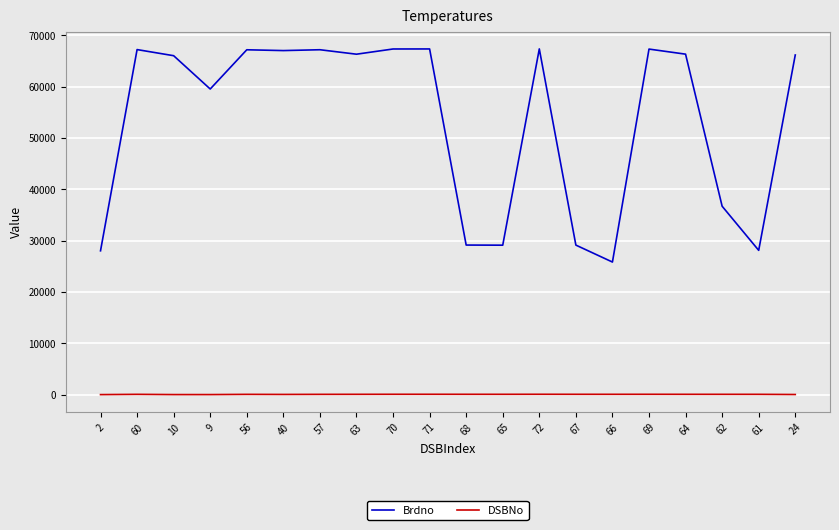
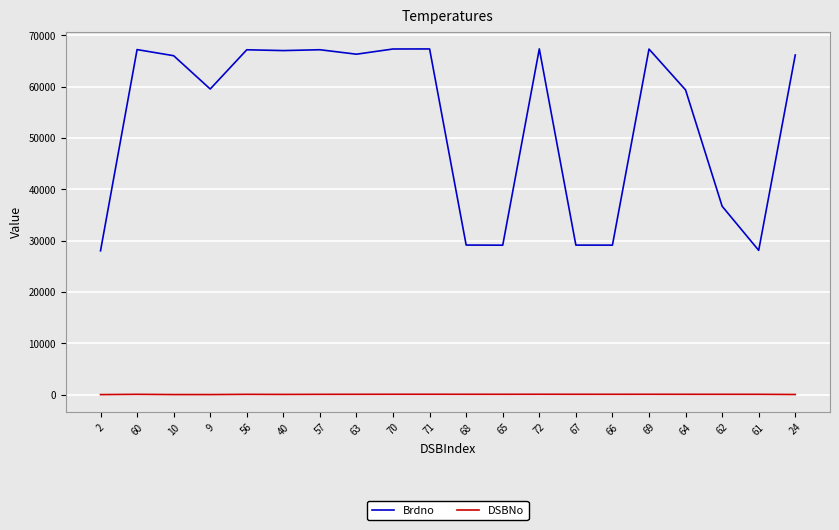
  {
    "Brdno": {
      "2": 28000,
      "60": 67000,
      "10": 66000,
      "9": 60000,
      "56": 67000,
      "40": 67000,
      "57": 67000,
      "63": 66000,
      "70": 67000,
      "71": 67000,
      "68": 29000,
      "65": 29000,
      "72": 67000,
      "67": 29000,
-     "66": 26000,
+     "66": 29000,
      "69": 67000,
-     "64": 66000,
+     "64": 59000,
      "62": 37000,
      "61": 28000,
      "24": 66000
    },
    "DSBNo": {
      "2": 0,
      "60": 0,
      "10": 0,
      "9": 0,
      "56": 0,
      "40": 0,
      "57": 0,
      "63": 0,
      "70": 0,
      "71": 0,
      "68": 0,
      "65": 0,
      "72": 0,
      "67": 0,
      "66": 0,
      "69": 0,
      "64": 0,
      "62": 0,
      "61": 0,
      "24": 0
    }
  }
